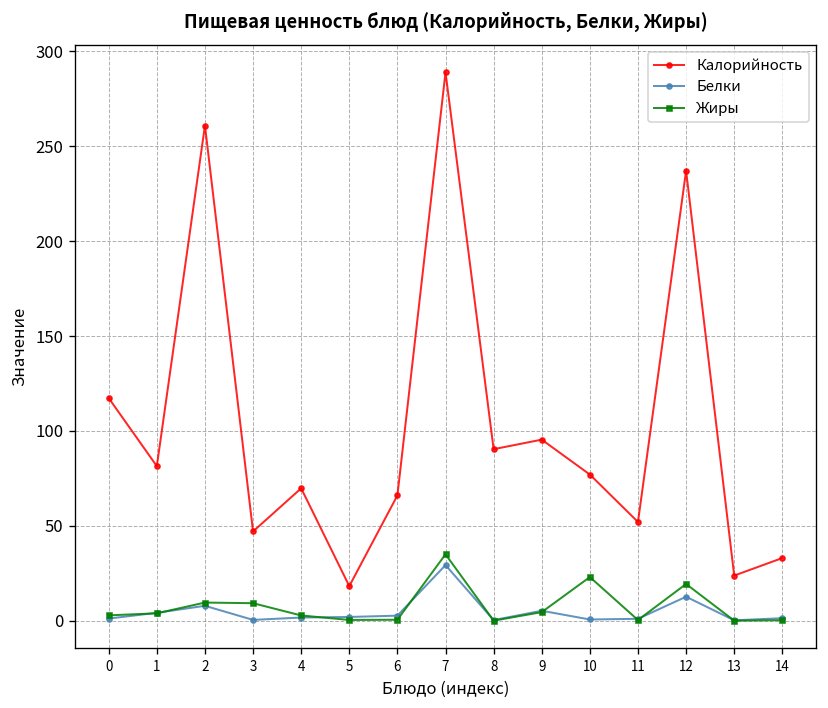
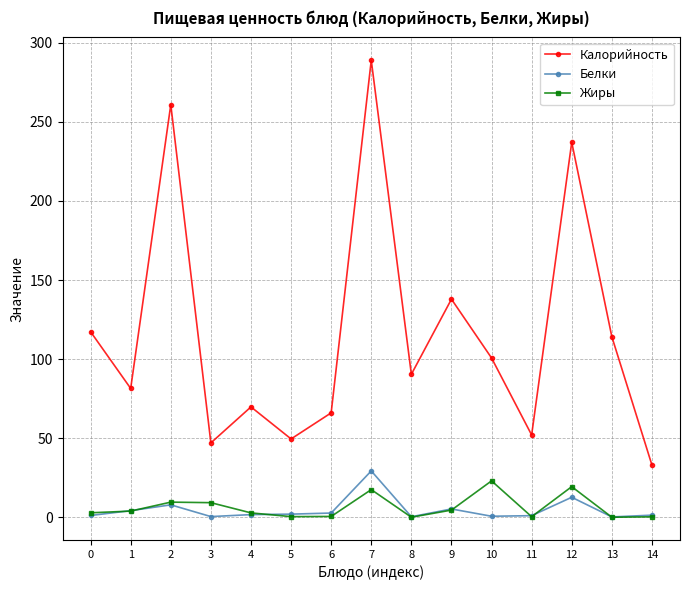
  {
    "Калорийность": {
      "0": 117,
      "1": 81,
      "2": 261,
      "3": 47,
      "4": 70,
-     "5": 18,
+     "5": 50,
      "6": 66,
      "7": 289,
      "8": 90,
-     "9": 95,
-     "10": 77,
+     "9": 138,
+     "10": 101,
      "11": 52,
      "12": 237,
-     "13": 24,
+     "13": 114,
      "14": 33
    },
    "Белки": {
      "0": 1,
      "2": 8,
      "3": 0,
      "6": 3,
      "7": 29,
      "10": 1,
      "12": 13
    },
    "Жиры": {
      "0": 3,
      "2": 10,
      "3": 9,
      "6": 0,
-     "7": 35,
+     "7": 17,
      "10": 23,
      "12": 19
    }
  }
